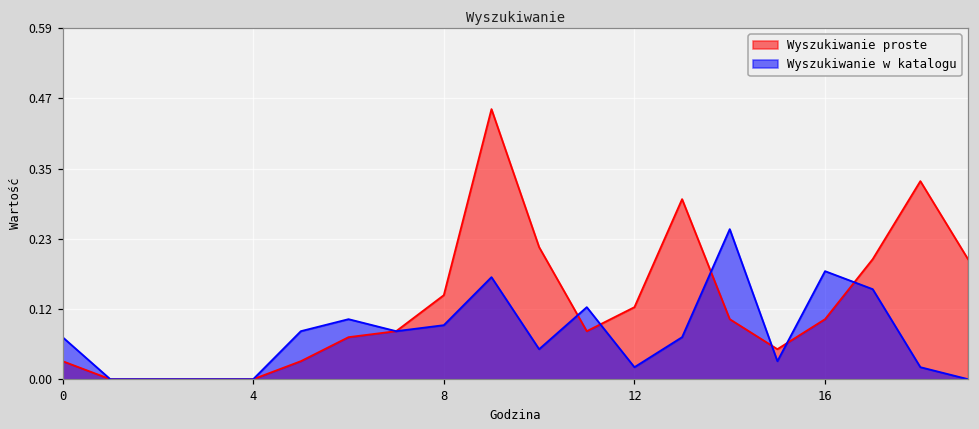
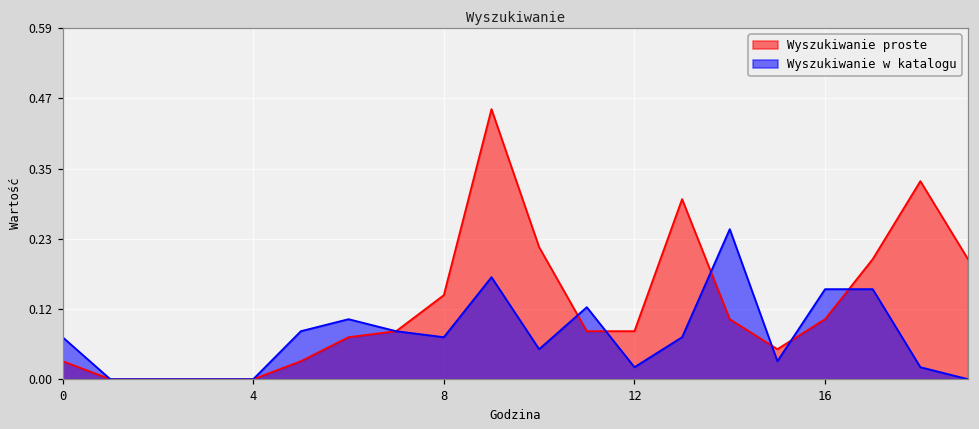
  {
    "Wyszukiwanie proste": {
      "0": 0.03,
      "8": 0.14,
-     "12": 0.12,
+     "12": 0.08,
      "16": 0.10
    },
    "Wyszukiwanie w katalogu": {
      "0": 0.07,
-     "8": 0.09,
+     "8": 0.07,
      "12": 0.02,
-     "16": 0.18
+     "16": 0.15
    }
  }
